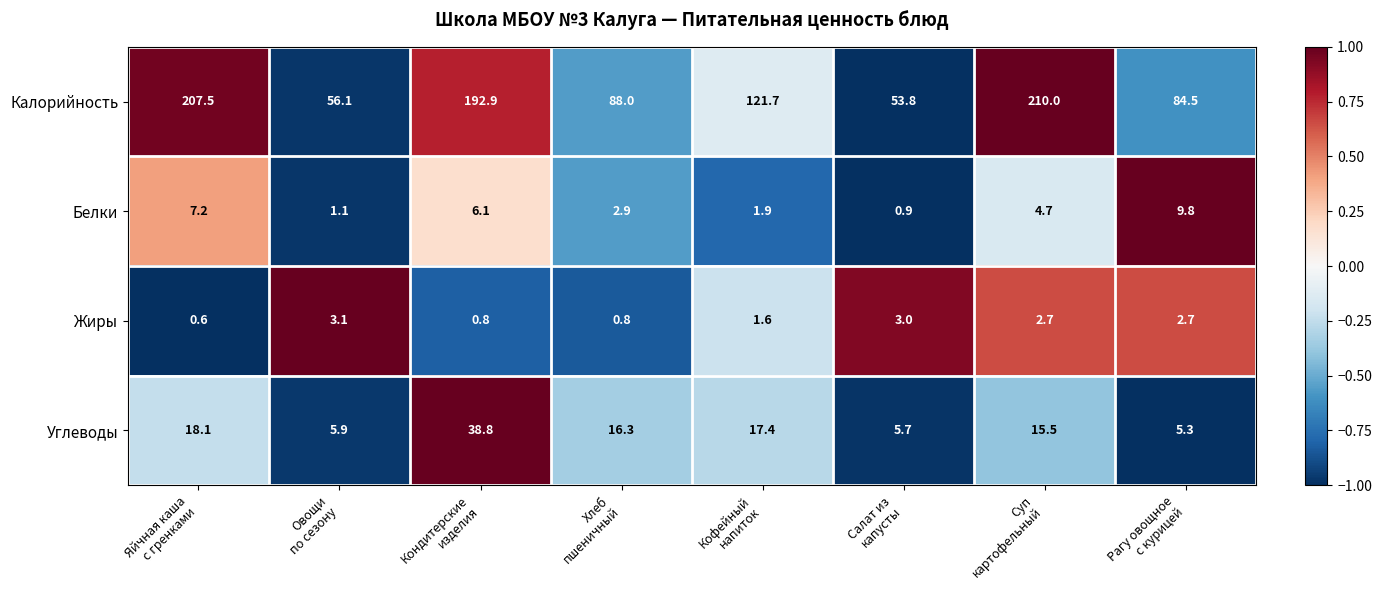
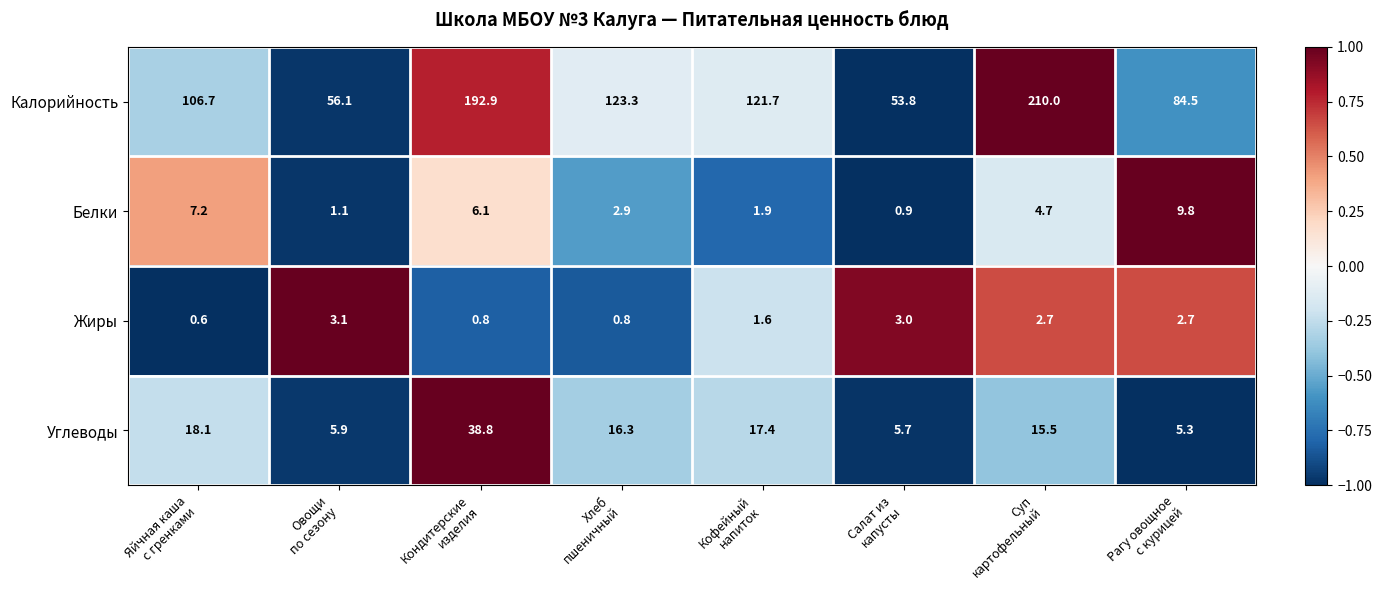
  {
    "Калорийность": {
-     "Яйчная каша с гренками": 207.5,
+     "Яйчная каша с гренками": 106.7,
      "Овощи по сезону": 56.1,
      "Кондитерские изделия": 192.9,
-     "Хлеб пшеничный": 88.0,
+     "Хлеб пшеничный": 123.3,
      "Кофейный напиток": 121.7,
      "Салат из капусты": 53.8,
      "Суп картофельный": 210.0,
      "Рагу овощное с курицей": 84.5
    },
    "Белки": {
      "Яйчная каша с гренками": 7.2,
      "Овощи по сезону": 1.1,
      "Кондитерские изделия": 6.1,
      "Хлеб пшеничный": 2.9,
      "Кофейный напиток": 1.9,
      "Салат из капусты": 0.9,
      "Суп картофельный": 4.7,
      "Рагу овощное с курицей": 9.8
    },
    "Жиры": {
      "Яйчная каша с гренками": 0.6,
      "Овощи по сезону": 3.1,
      "Кондитерские изделия": 0.8,
      "Хлеб пшеничный": 0.8,
      "Кофейный напиток": 1.6,
      "Салат из капусты": 3.0,
      "Суп картофельный": 2.7,
      "Рагу овощное с курицей": 2.7
    },
    "Углеводы": {
      "Яйчная каша с гренками": 18.1,
      "Овощи по сезону": 5.9,
      "Кондитерские изделия": 38.8,
      "Хлеб пшеничный": 16.3,
      "Кофейный напиток": 17.4,
      "Салат из капусты": 5.7,
      "Суп картофельный": 15.5,
      "Рагу овощное с курицей": 5.3
    }
  }
